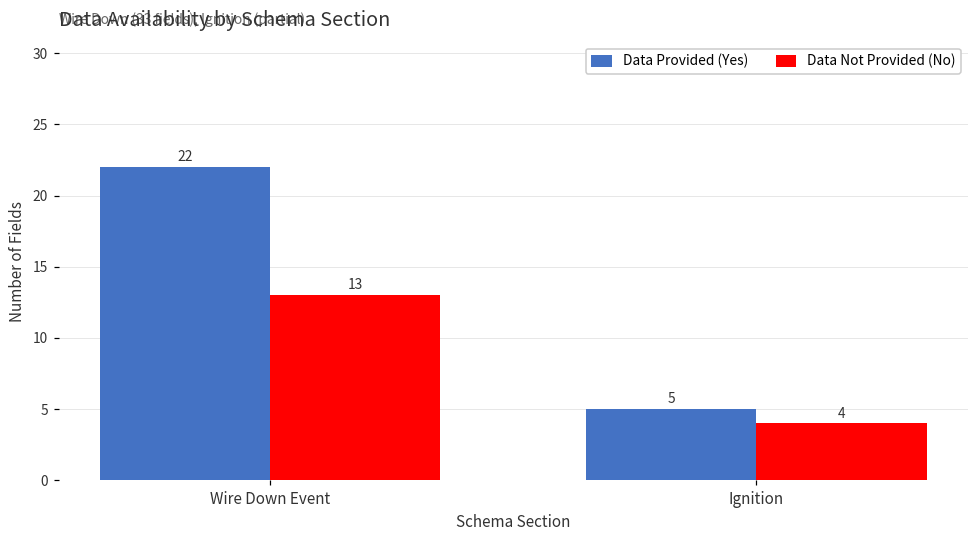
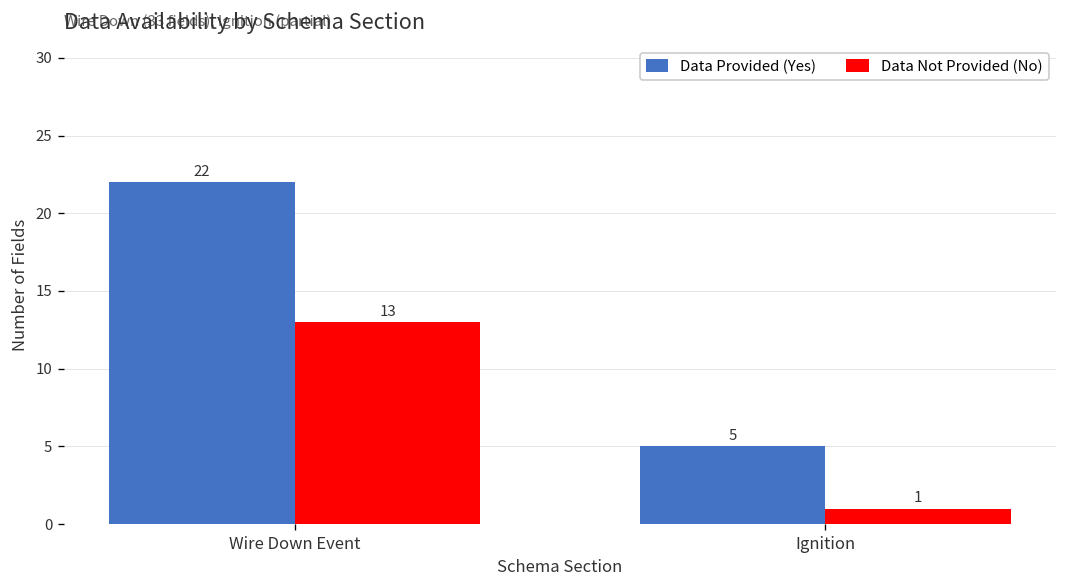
  {
    "Data Provided (Yes)": {
      "Wire Down Event": 22,
      "Ignition": 5
    },
    "Data Not Provided (No)": {
      "Wire Down Event": 13,
-     "Ignition": 4
+     "Ignition": 1
    }
  }
